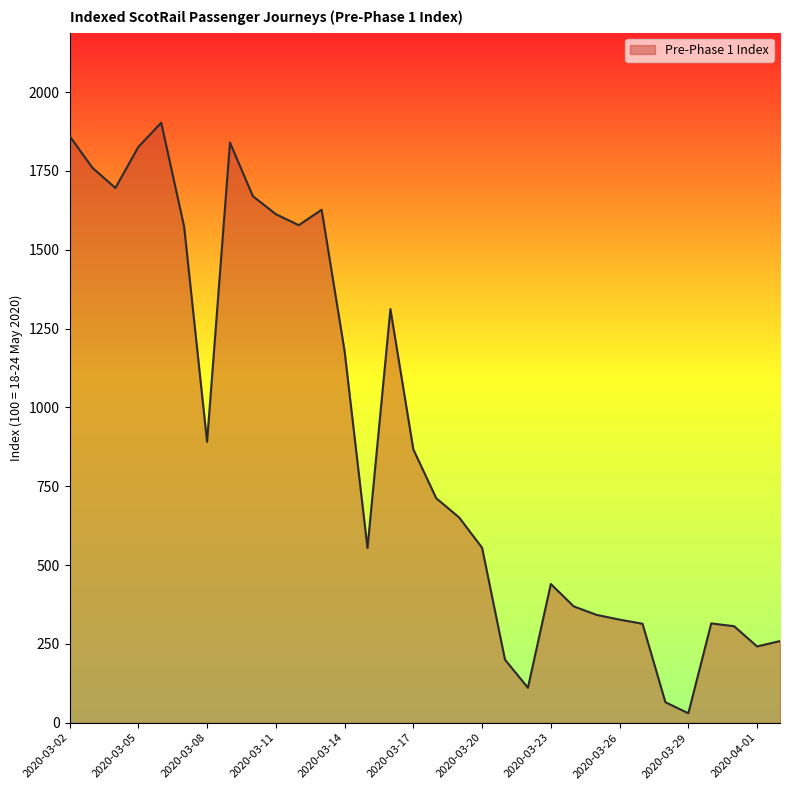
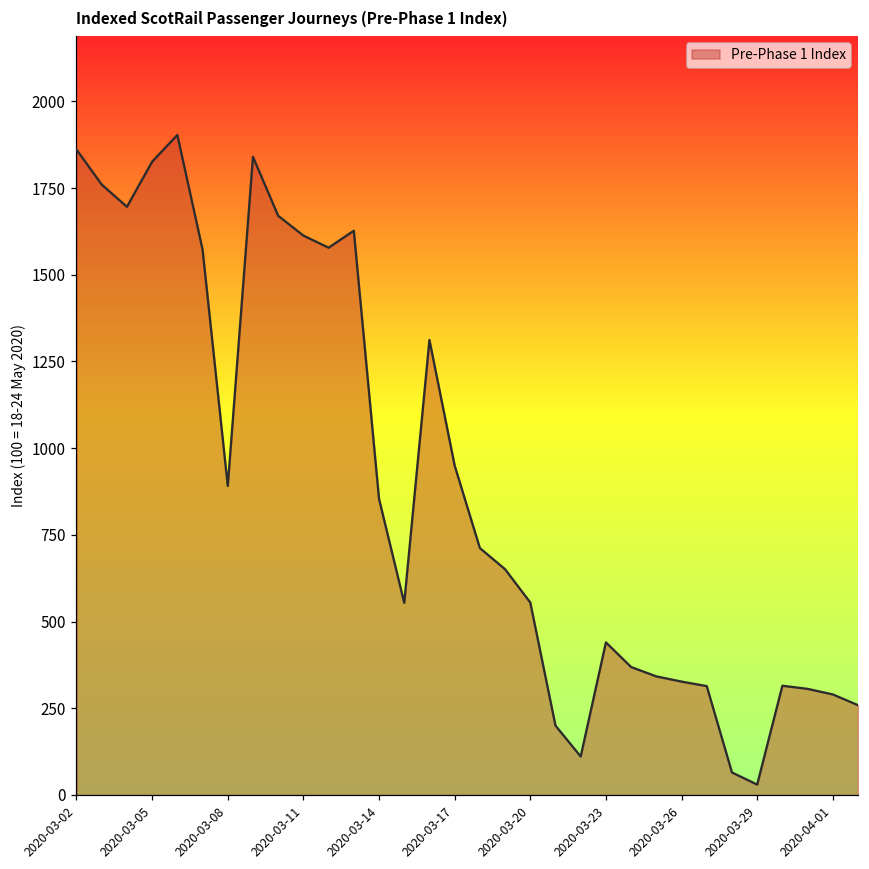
  {
    "2020-03-02": 1860,
    "2020-03-05": 1830,
    "2020-03-08": 890,
    "2020-03-11": 1610,
-   "2020-03-14": 1180,
-   "2020-03-17": 870,
+   "2020-03-14": 850,
+   "2020-03-17": 950,
    "2020-03-20": 560,
    "2020-03-23": 440,
    "2020-03-26": 330,
    "2020-03-29": 30,
-   "2020-04-01": 240
+   "2020-04-01": 290
  }
